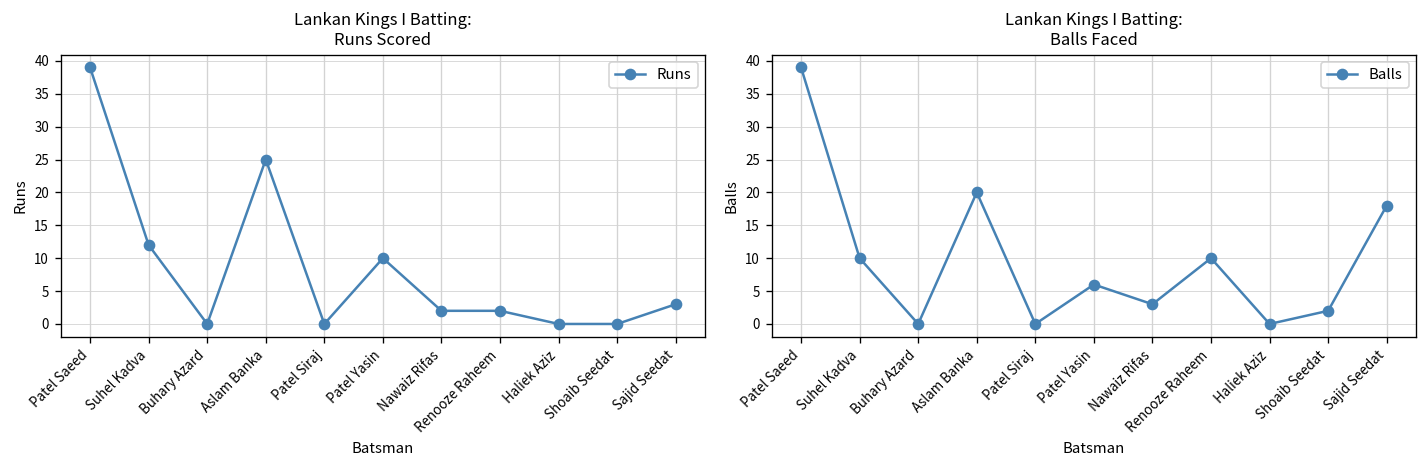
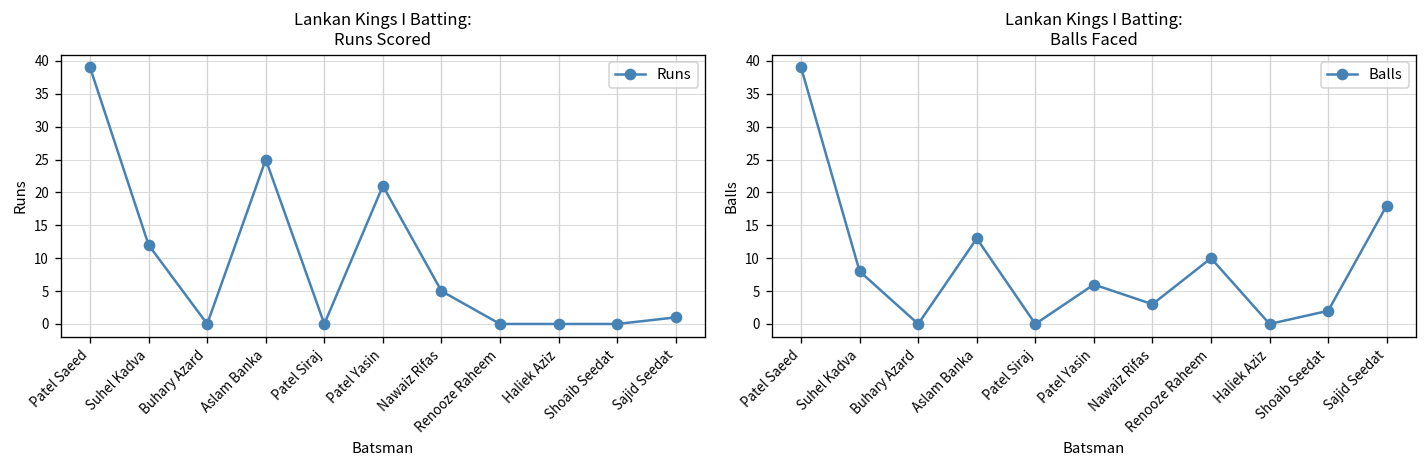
  {
    "Lankan Kings I Batting: Runs Scored": {
      "Patel Saeed": 39,
      "Suhel Kadva": 12,
      "Buhary Azard": 0,
      "Aslam Banka": 25,
      "Patel Siraj": 0,
-     "Patel Yasin": 10,
-     "Nawaiz Rifas": 2,
-     "Renooze Raheem": 2,
+     "Patel Yasin": 21,
+     "Nawaiz Rifas": 5,
+     "Renooze Raheem": 0,
      "Haliek Aziz": 0,
      "Shoaib Seedat": 0,
-     "Sajid Seedat": 3
+     "Sajid Seedat": 1
    },
    "Lankan Kings I Batting: Balls Faced": {
      "Patel Saeed": 39,
-     "Suhel Kadva": 10,
+     "Suhel Kadva": 8,
      "Buhary Azard": 0,
-     "Aslam Banka": 20,
+     "Aslam Banka": 13,
      "Patel Siraj": 0,
      "Patel Yasin": 6,
      "Nawaiz Rifas": 3,
      "Renooze Raheem": 10,
      "Haliek Aziz": 0,
      "Shoaib Seedat": 2,
      "Sajid Seedat": 18
    }
  }
